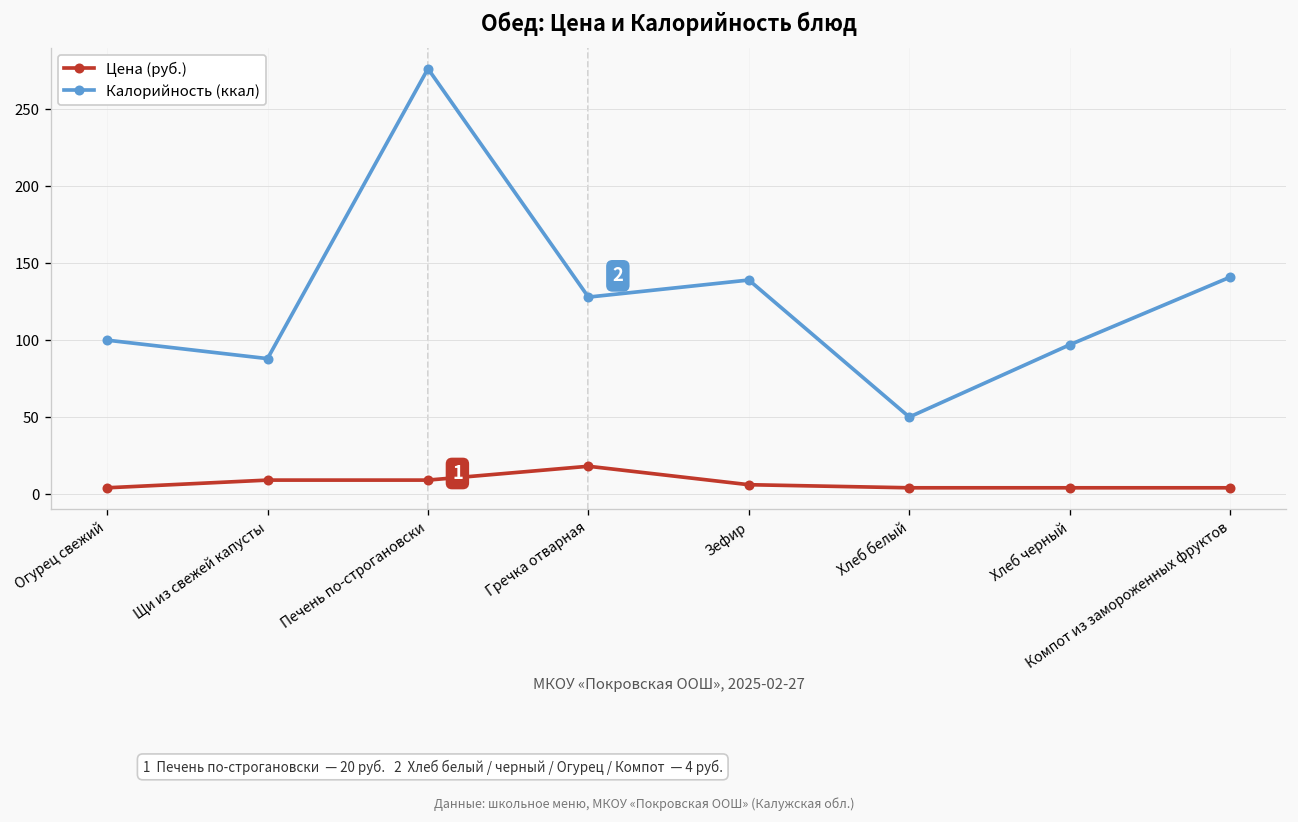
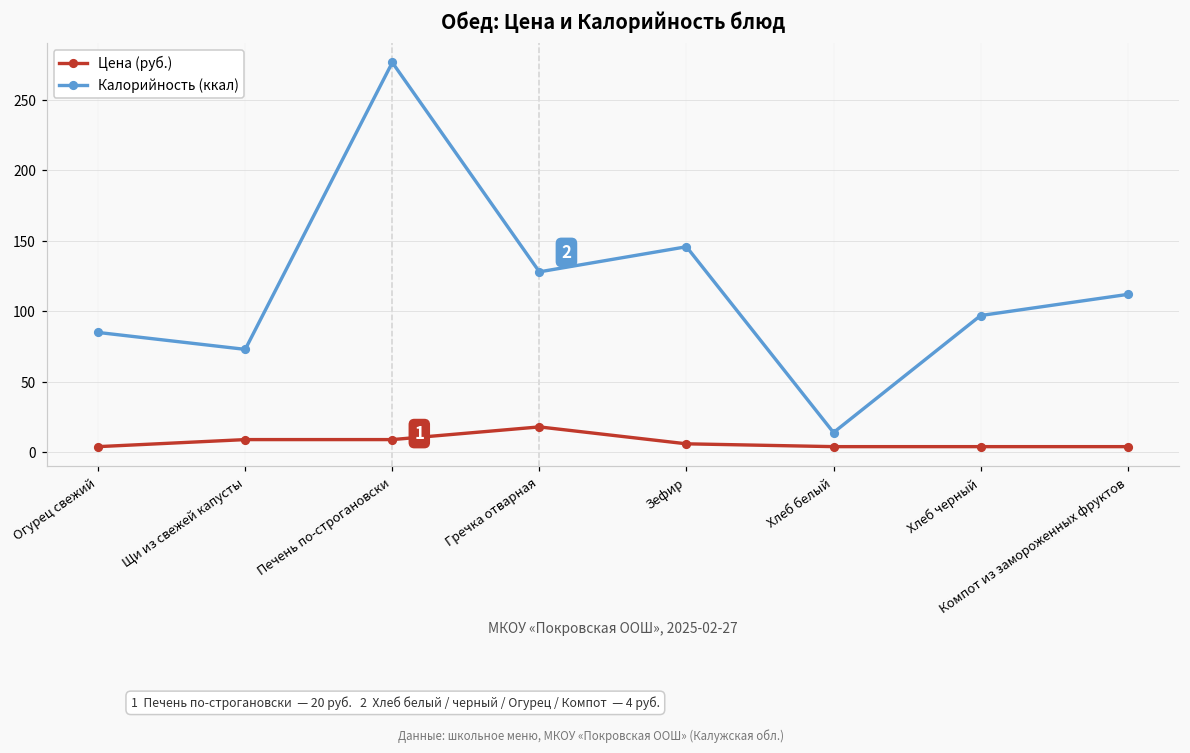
  {
    "Цена (руб.)": {
      "Огурец свежий": 4,
      "Щи из свежей капусты": 9,
      "Гречка отварная": 18,
      "Зефир": 6,
      "Хлеб белый": 4,
      "Хлеб черный": 4,
      "Компот из замороженных фруктов": 4
    },
    "Калорийность (ккал)": {
-     "Огурец свежий": 100,
-     "Щи из свежей капусты": 88,
+     "Огурец свежий": 85,
+     "Щи из свежей капусты": 73,
      "Печень по-строгановски": 277,
-     "Зефир": 139,
-     "Хлеб белый": 50,
+     "Зефир": 146,
+     "Хлеб белый": 14,
      "Хлеб черный": 97,
-     "Компот из замороженных фруктов": 141
+     "Компот из замороженных фруктов": 112
    }
  }
